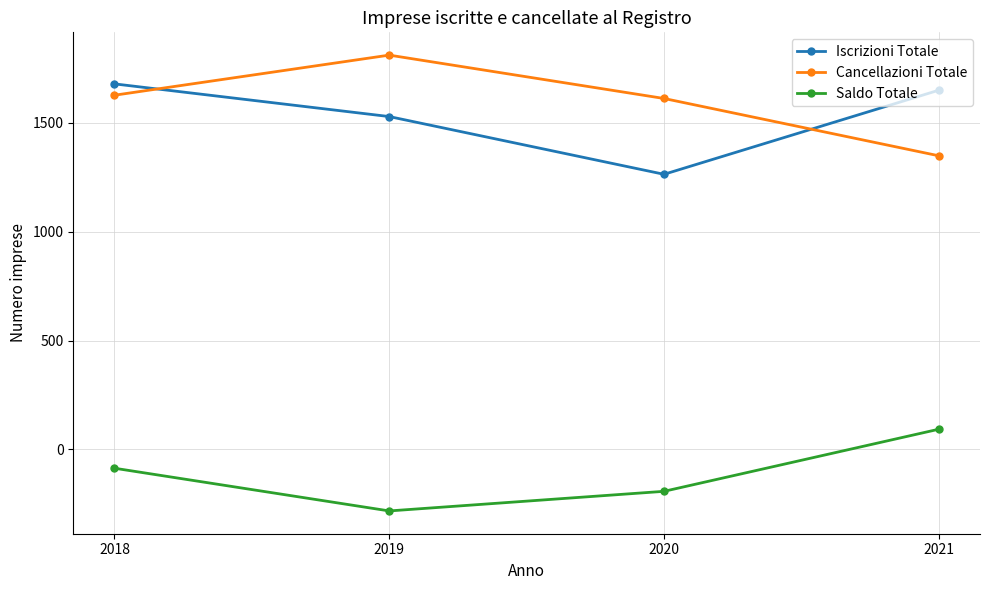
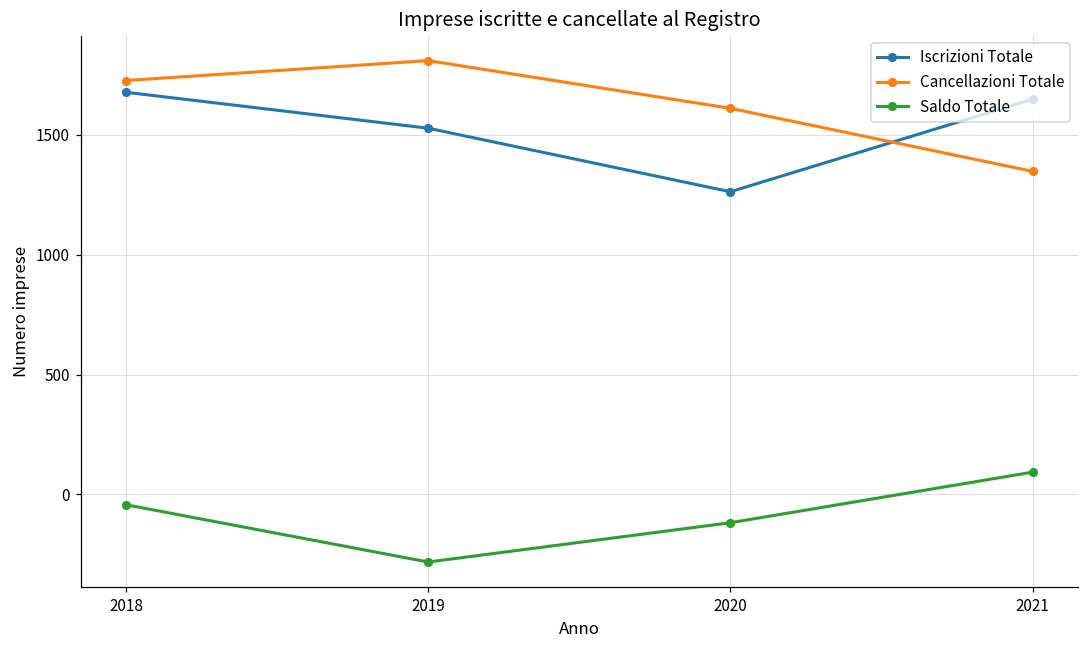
  {
    "Iscrizioni Totale": {
      "2018": 1680,
      "2019": 1530,
      "2020": 1260
    },
    "Cancellazioni Totale": {
-     "2018": 1630,
+     "2018": 1730,
      "2019": 1810,
      "2020": 1610,
      "2021": 1350
    },
    "Saldo Totale": {
-     "2018": -90,
+     "2018": -40,
      "2019": -280,
-     "2020": -190,
+     "2020": -120,
      "2021": 90
    }
  }
